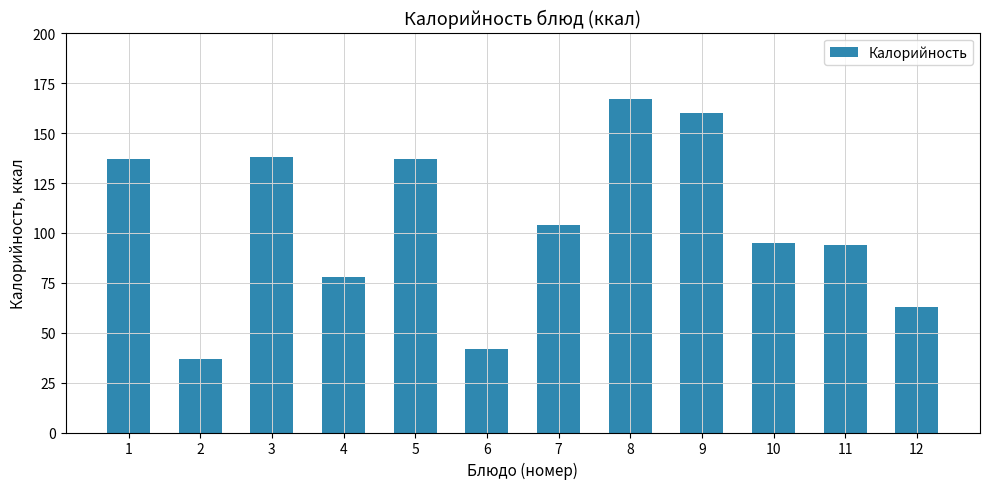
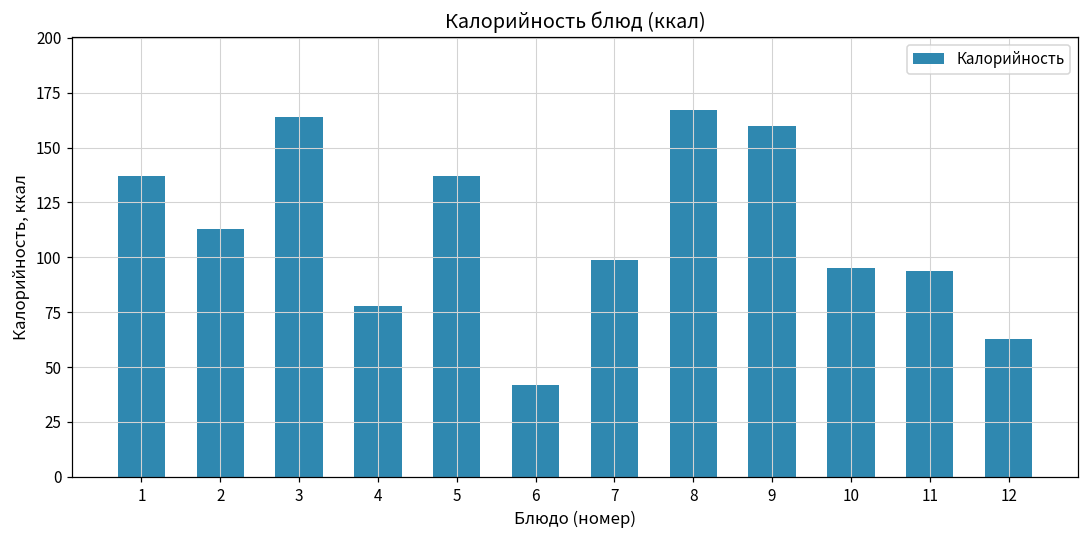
  {
    "1": 137,
-   "2": 37,
-   "3": 138,
+   "2": 113,
+   "3": 164,
    "4": 78,
    "5": 137,
    "6": 42,
-   "7": 104,
+   "7": 99,
    "8": 167,
    "9": 160,
    "10": 95,
    "11": 94,
    "12": 63
  }
